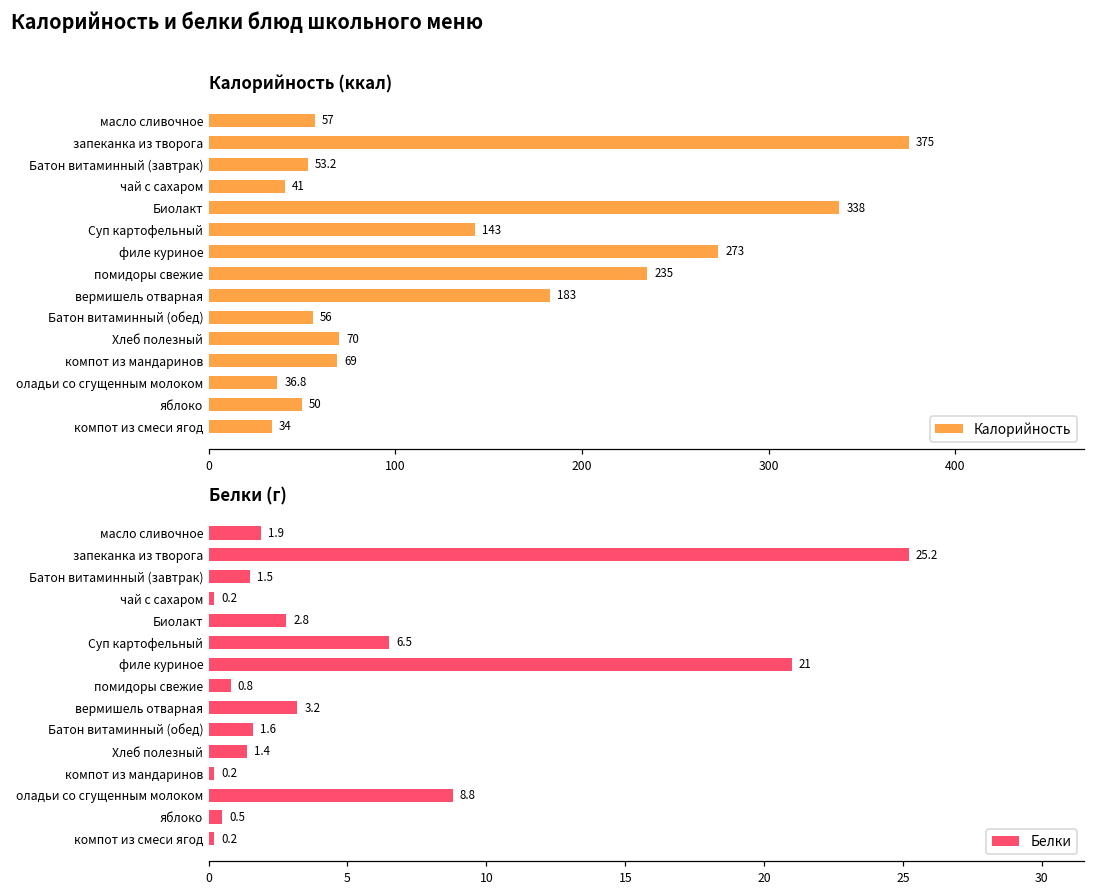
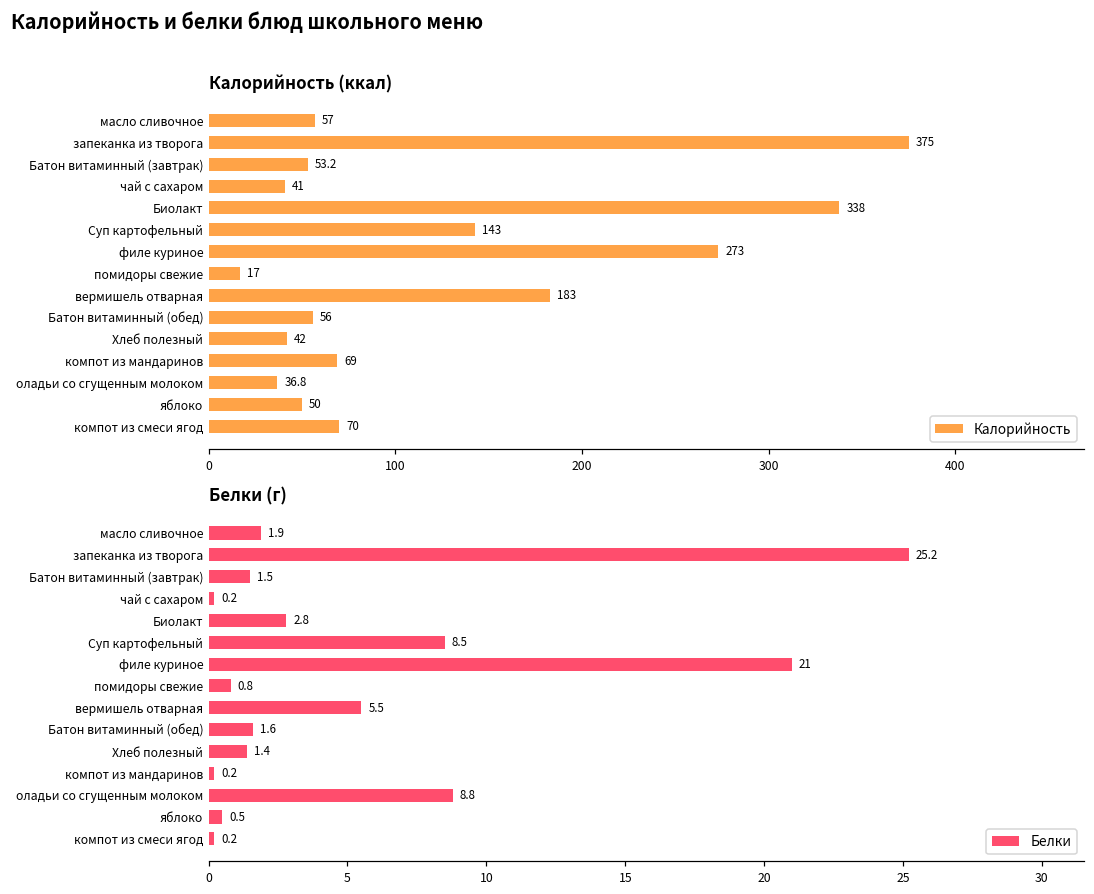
  {
    "Калорийность (ккал)": {
      "масло сливочное": 57,
      "запеканка из творога": 375,
      "Батон витаминный (завтрак)": 53.2,
      "чай с сахаром": 41,
      "Биолакт": 338,
      "Суп картофельный": 143,
      "филе куриное": 273,
-     "помидоры свежие": 235,
+     "помидоры свежие": 17,
      "вермишель отварная": 183,
      "Батон витаминный (обед)": 56,
-     "Хлеб полезный": 70,
+     "Хлеб полезный": 42,
      "компот из мандаринов": 69,
      "оладьи со сгущенным молоком": 36.8,
      "яблоко": 50,
-     "компот из смеси ягод": 34
+     "компот из смеси ягод": 70
    },
    "Белки (г)": {
      "масло сливочное": 1.9,
      "запеканка из творога": 25.2,
      "Батон витаминный (завтрак)": 1.5,
      "чай с сахаром": 0.2,
      "Биолакт": 2.8,
-     "Суп картофельный": 6.5,
+     "Суп картофельный": 8.5,
      "филе куриное": 21,
      "помидоры свежие": 0.8,
-     "вермишель отварная": 3.2,
+     "вермишель отварная": 5.5,
      "Батон витаминный (обед)": 1.6,
      "Хлеб полезный": 1.4,
      "компот из мандаринов": 0.2,
      "оладьи со сгущенным молоком": 8.8,
      "яблоко": 0.5,
      "компот из смеси ягод": 0.2
    }
  }
